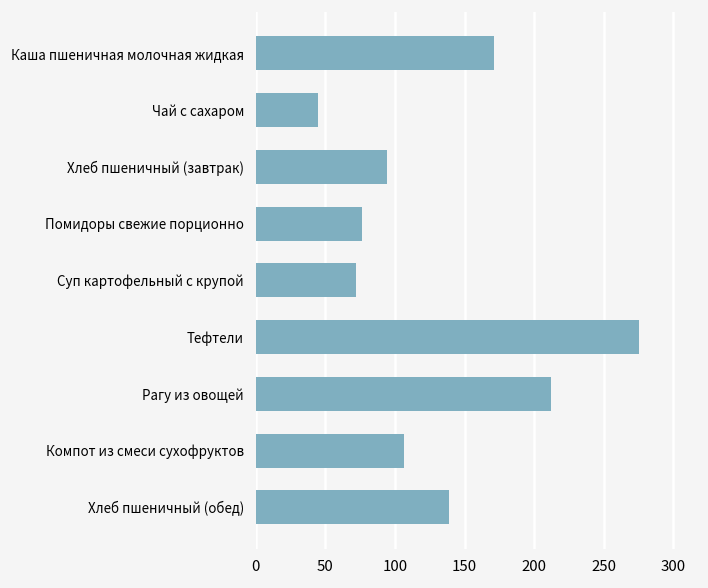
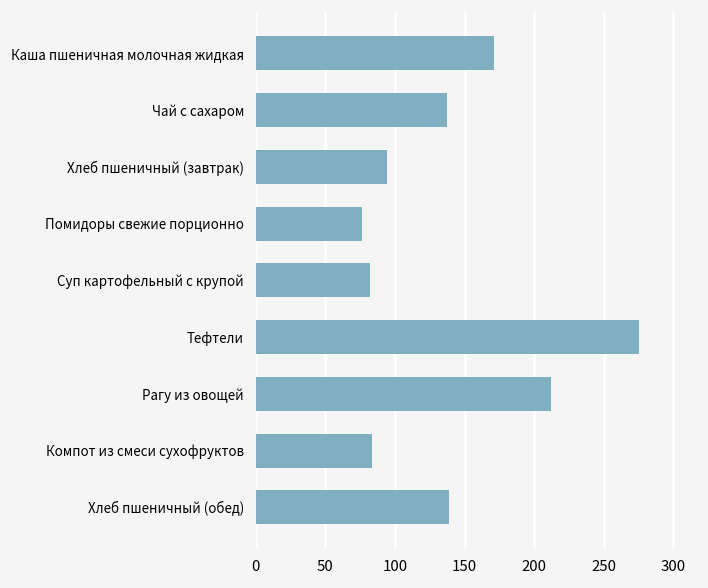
  {
    "Каша пшеничная молочная жидкая": 171,
-   "Чай с сахаром": 45,
+   "Чай с сахаром": 138,
    "Хлеб пшеничный (завтрак)": 94,
    "Помидоры свежие порционно": 76,
-   "Суп картофельный с крупой": 72,
+   "Суп картофельный с крупой": 82,
    "Тефтели": 275,
    "Рагу из овощей": 212,
-   "Компот из смеси сухофруктов": 106,
+   "Компот из смеси сухофруктов": 84,
    "Хлеб пшеничный (обед)": 139
  }
